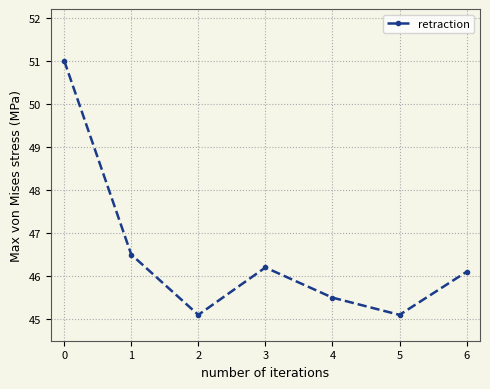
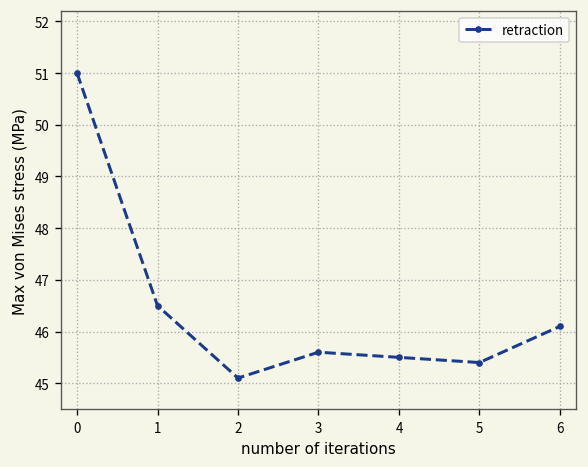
  {
    "0": 51.0,
    "1": 46.5,
    "2": 45.1,
-   "3": 46.2,
+   "3": 45.6,
    "4": 45.5,
-   "5": 45.1,
+   "5": 45.4,
    "6": 46.1
  }
